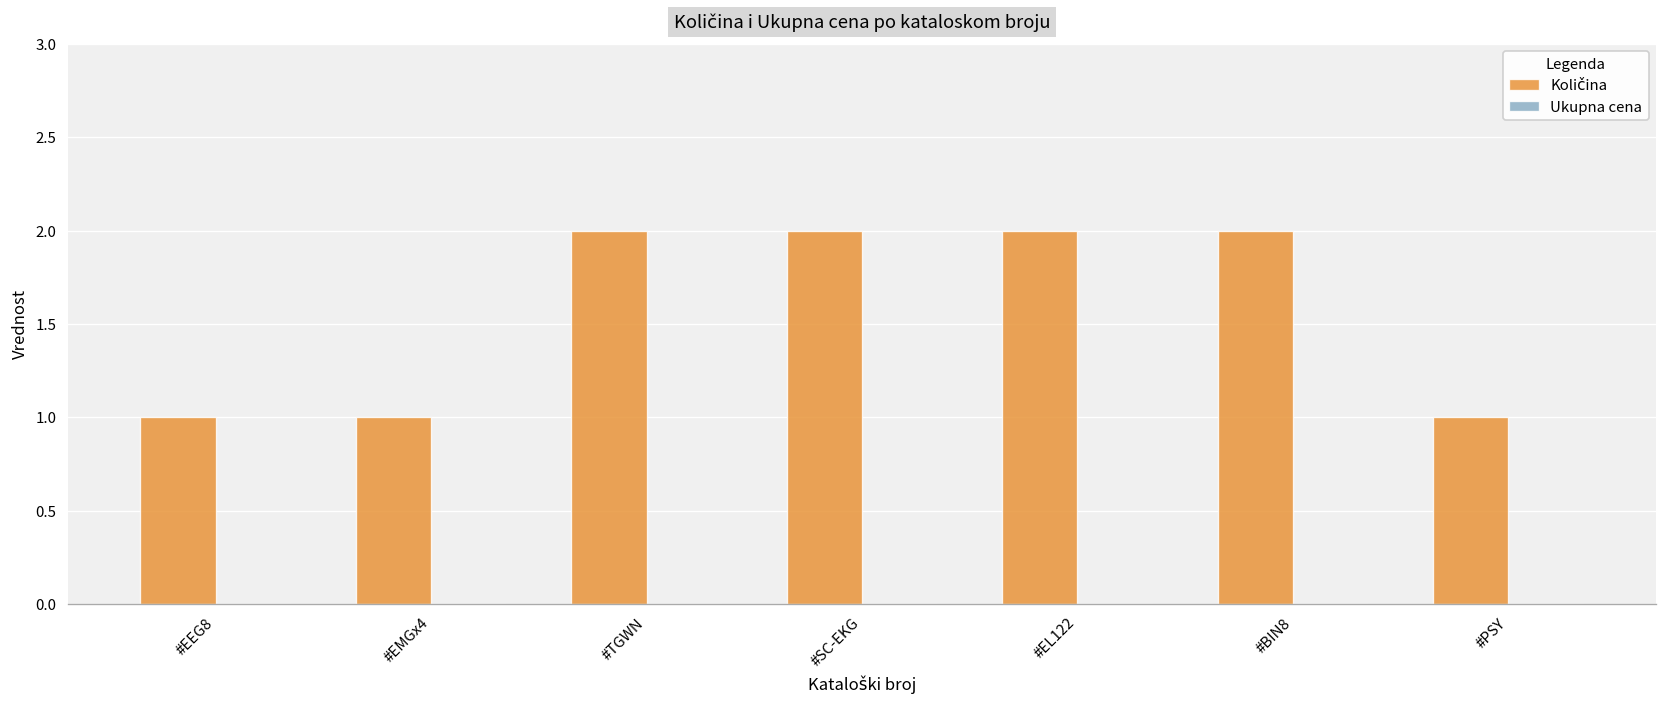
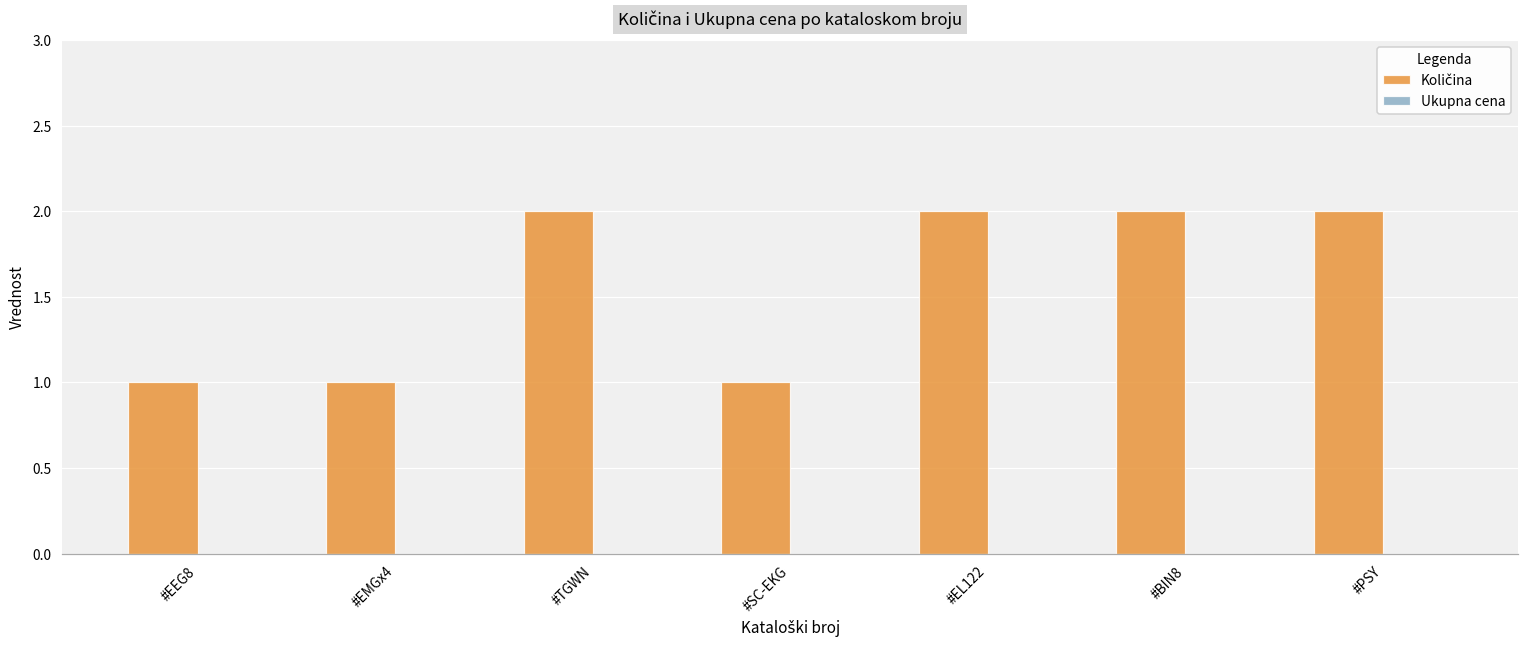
  {
    "Količina": {
      "#EEG8": 1,
      "#EMGx4": 1,
      "#TGWN": 2,
-     "#SC-EKG": 2,
+     "#SC-EKG": 1,
      "#EL122": 2,
      "#BIN8": 2,
-     "#PSY": 1
+     "#PSY": 2
    },
    "Ukupna cena": {
      "#EEG8": 0,
      "#EMGx4": 0,
      "#TGWN": 0,
      "#SC-EKG": 0,
      "#EL122": 0,
      "#BIN8": 0,
      "#PSY": 0
    }
  }
